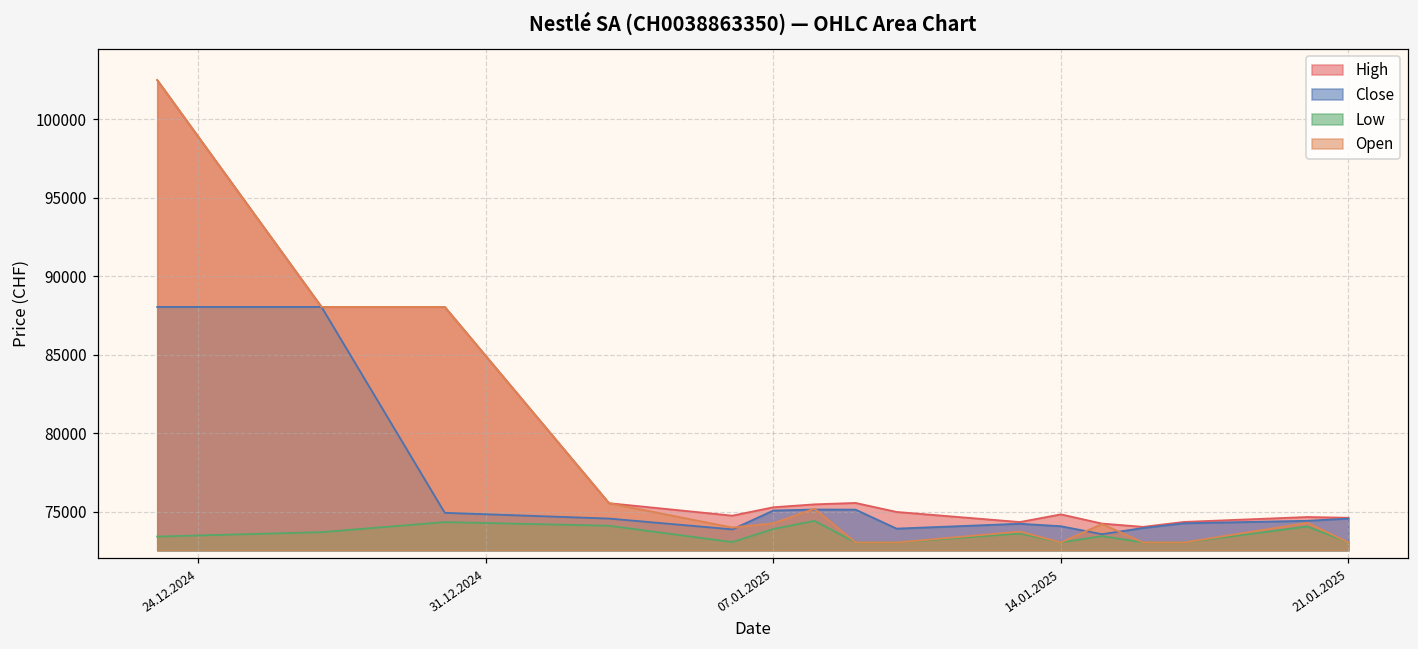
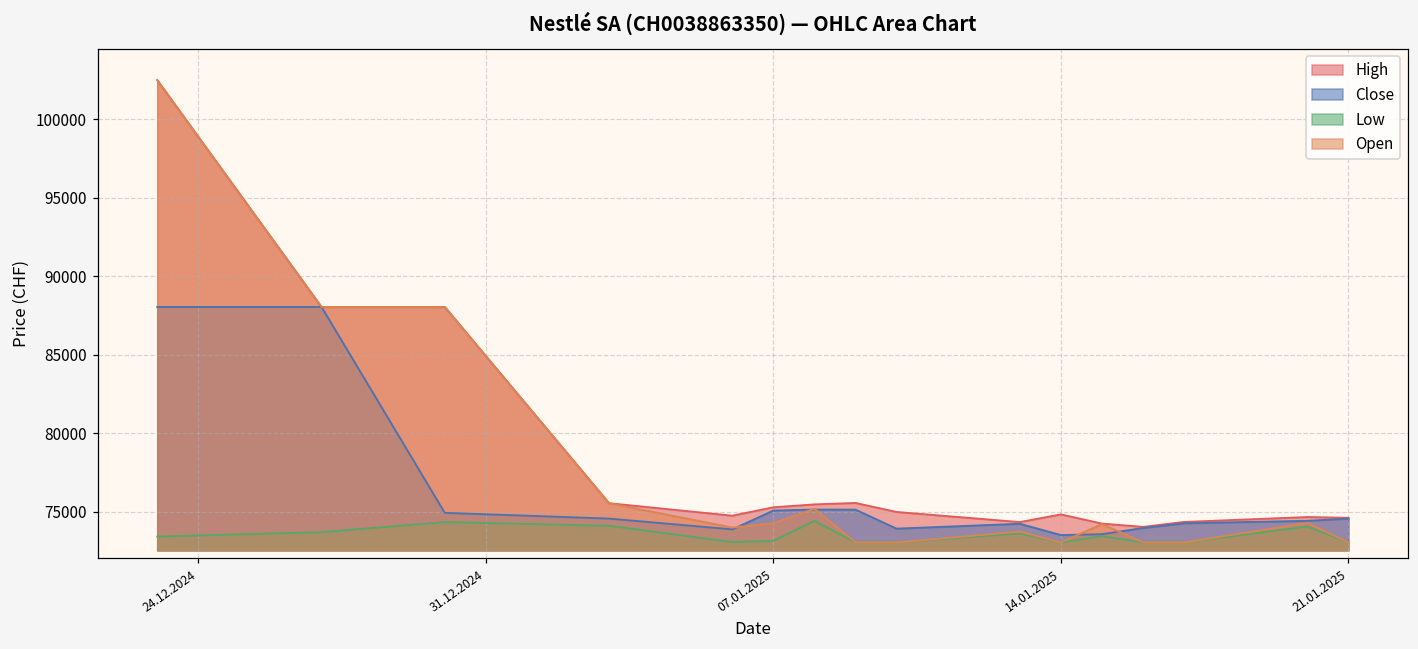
  {
    "Close": {
      "07.01.2025": 75100,
-     "14.01.2025": 74100
+     "14.01.2025": 73500
    },
    "Low": {
-     "07.01.2025": 73900
+     "07.01.2025": 73200
    }
  }
